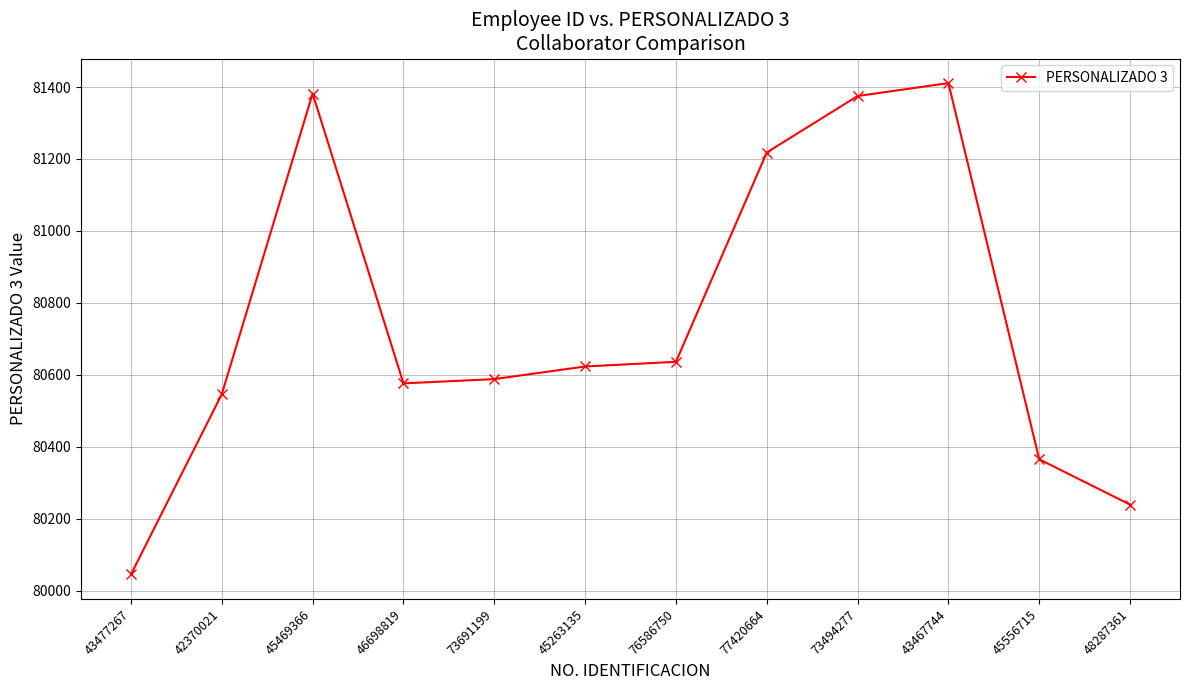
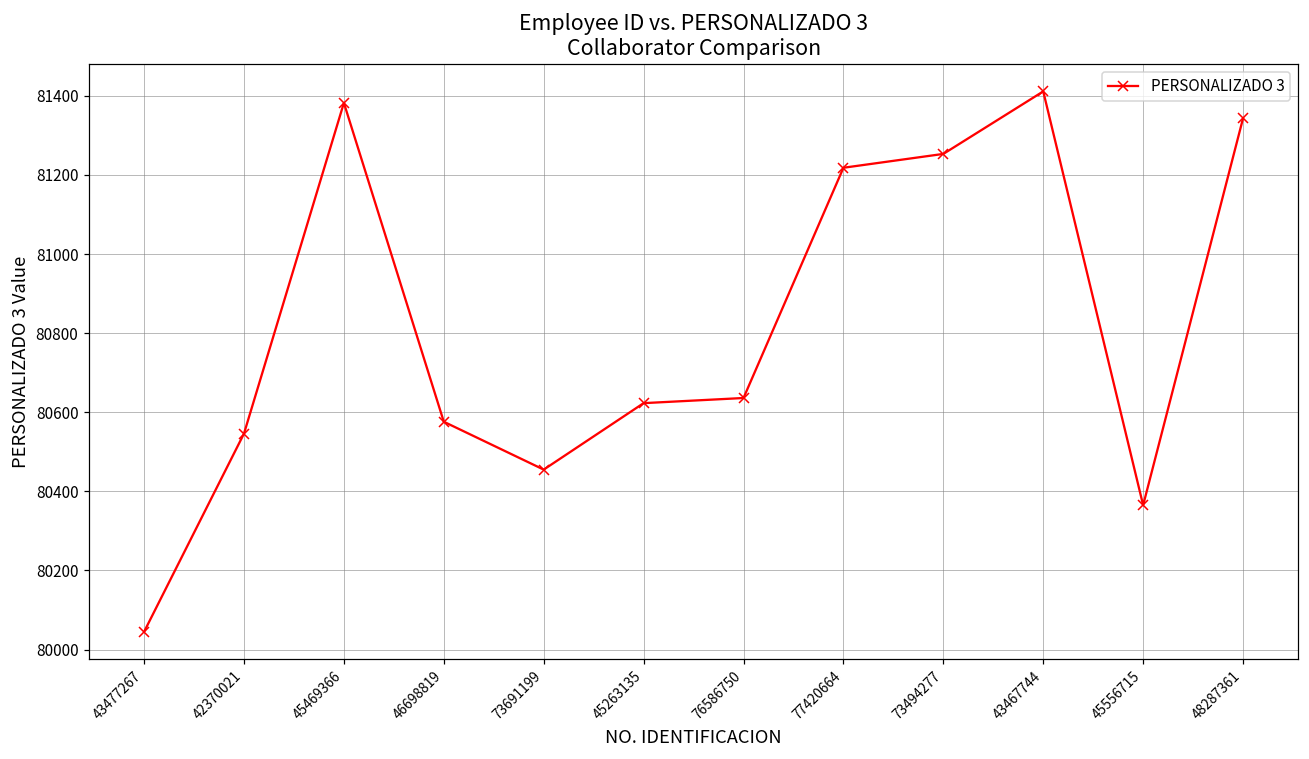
  {
    "43477267": 80050,
    "42370021": 80550,
    "45469366": 81380,
    "46698819": 80580,
-   "73691199": 80590,
+   "73691199": 80460,
    "45263135": 80620,
    "76586750": 80640,
    "77420664": 81220,
-   "73494277": 81380,
+   "73494277": 81250,
    "43467744": 81410,
    "45556715": 80370,
-   "48287361": 80240
+   "48287361": 81340
  }
